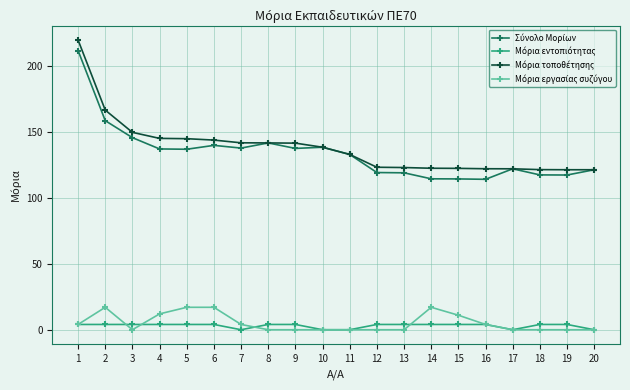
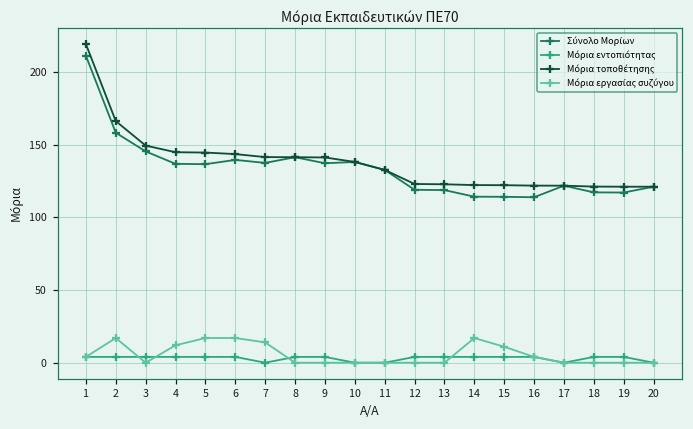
  {
    "Μόρια εργασίας συζύγου": {
      "2": 17,
      "3": 0,
      "4": 12,
      "5": 17,
      "6": 17,
-     "7": 4,
+     "7": 14,
      "8": 0,
      "9": 0,
      "12": 0,
      "13": 0,
      "14": 17,
      "15": 11,
      "18": 0,
      "19": 0
    }
  }
